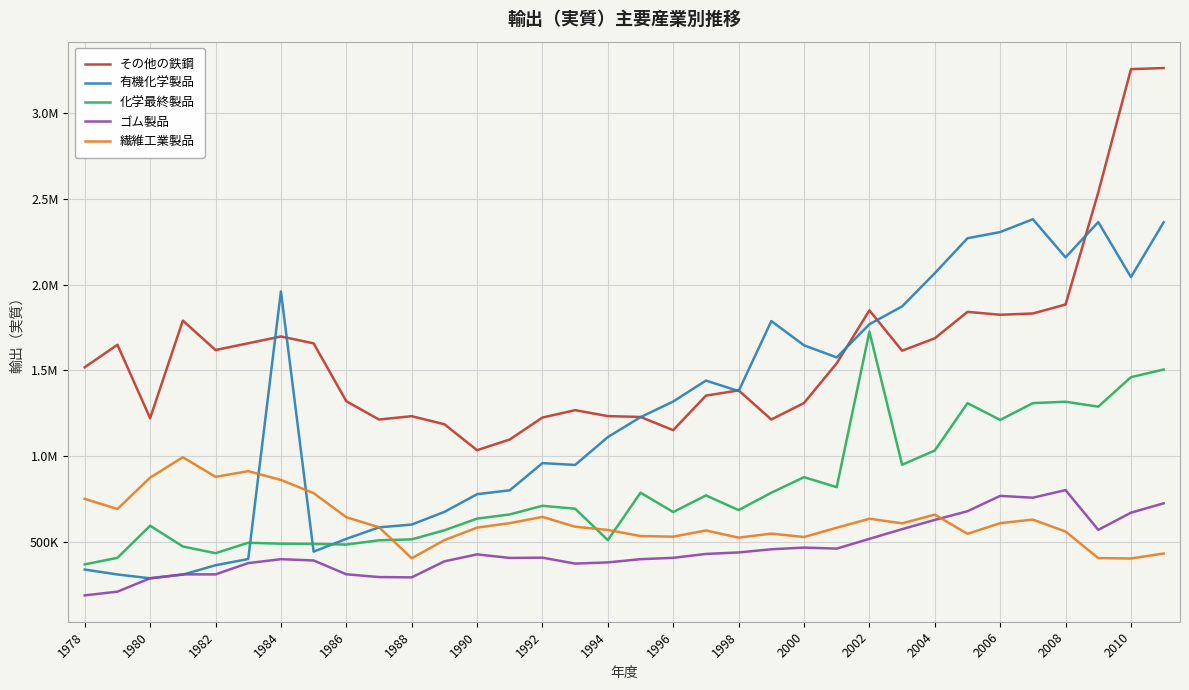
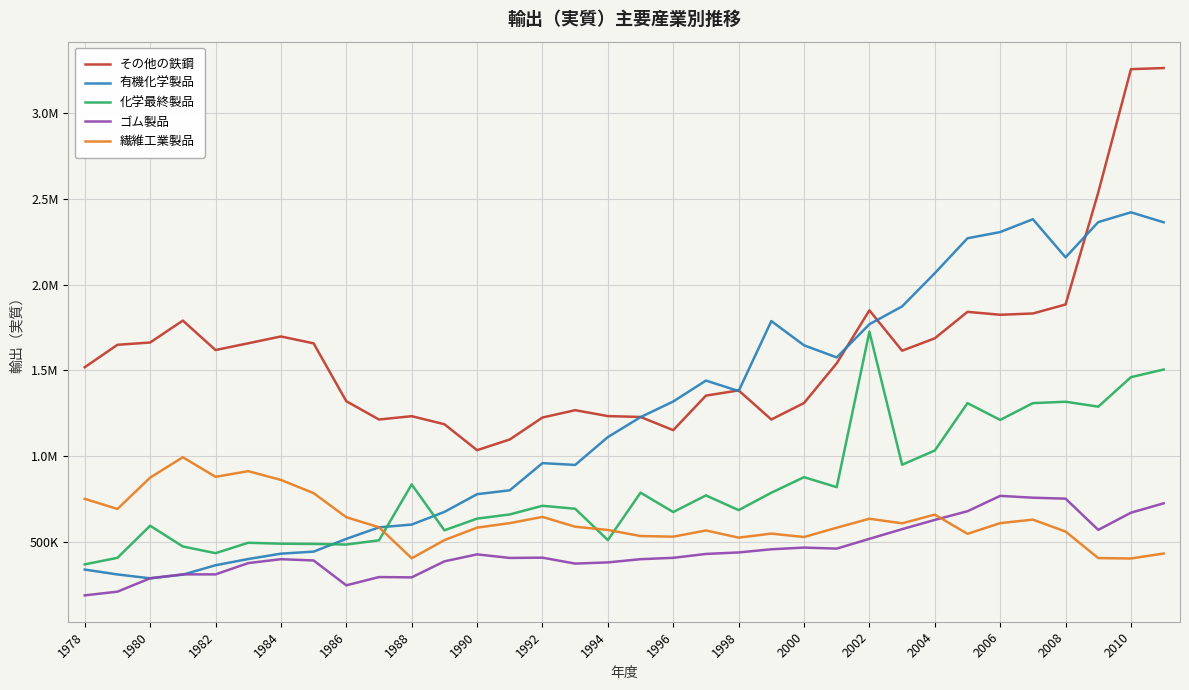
  {
    "その他の鉄鋼": {
      "1978": 1520000,
-     "1980": 1220000,
+     "1980": 1660000,
      "1982": 1620000,
      "1984": 1700000,
      "1986": 1320000,
      "1988": 1230000,
      "1990": 1030000,
      "1992": 1230000,
      "1994": 1230000,
      "1996": 1150000,
      "2000": 1310000,
      "2002": 1850000,
      "2004": 1690000,
      "2006": 1820000,
      "2008": 1880000,
      "2010": 3260000
    },
    "有機化学製品": {
      "1978": 340000,
      "1982": 360000,
-     "1984": 1960000,
+     "1984": 430000,
      "1986": 520000,
      "1988": 600000,
      "1990": 780000,
      "1992": 960000,
      "1994": 1110000,
      "1996": 1320000,
      "2000": 1650000,
      "2002": 1770000,
      "2004": 2070000,
      "2006": 2310000,
      "2008": 2160000,
-     "2010": 2040000
+     "2010": 2420000
    },
    "化学最終製品": {
      "1978": 370000,
      "1980": 590000,
      "1982": 430000,
      "1984": 490000,
      "1986": 480000,
-     "1988": 510000,
+     "1988": 830000,
      "1990": 640000,
      "1992": 710000,
      "1994": 510000,
      "1996": 670000,
      "1998": 690000,
      "2000": 880000,
      "2002": 1730000,
      "2004": 1030000,
      "2006": 1210000,
      "2008": 1320000,
      "2010": 1460000
    },
    "ゴム製品": {
      "1978": 190000,
      "1982": 310000,
      "1984": 400000,
-     "1986": 310000,
+     "1986": 250000,
      "1988": 290000,
      "1990": 430000,
      "1992": 410000,
      "1994": 380000,
      "1996": 410000,
      "1998": 440000,
      "2000": 470000,
      "2002": 520000,
      "2004": 630000,
      "2006": 770000,
-     "2008": 800000,
+     "2008": 750000,
      "2010": 670000
    },
    "繊維工業製品": {
      "1978": 750000,
      "1980": 870000,
      "1982": 880000,
      "1984": 860000,
      "1986": 640000,
      "1988": 400000,
      "1990": 580000,
      "1992": 650000,
      "1994": 570000,
      "1996": 530000,
      "1998": 520000,
      "2000": 530000,
      "2002": 630000,
      "2004": 660000,
      "2006": 610000,
      "2008": 560000,
      "2010": 400000
    }
  }
